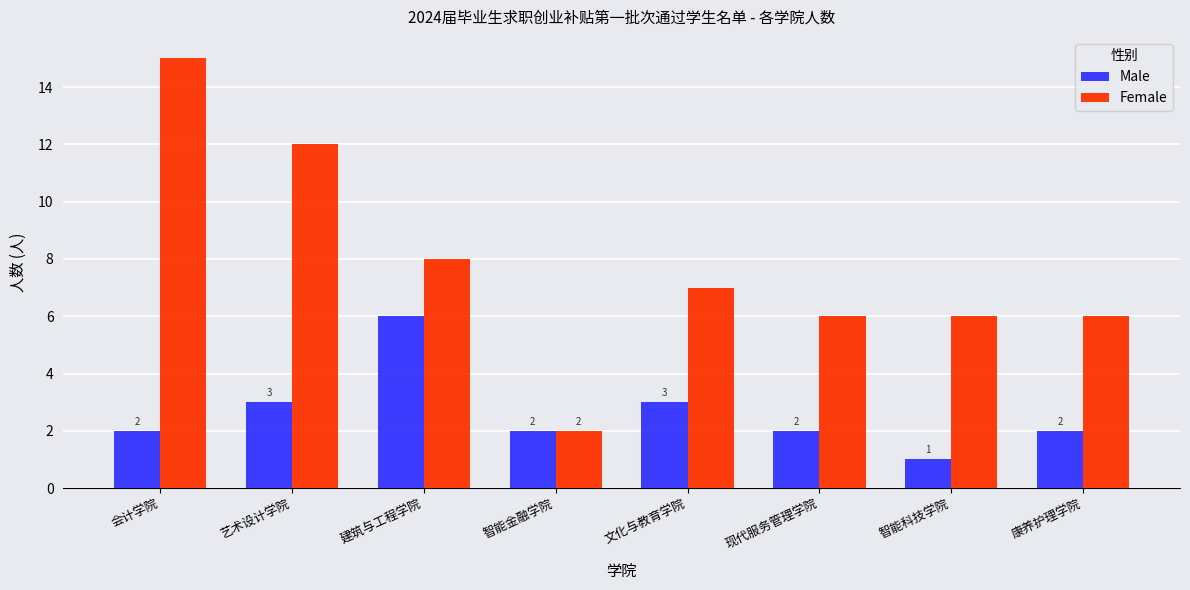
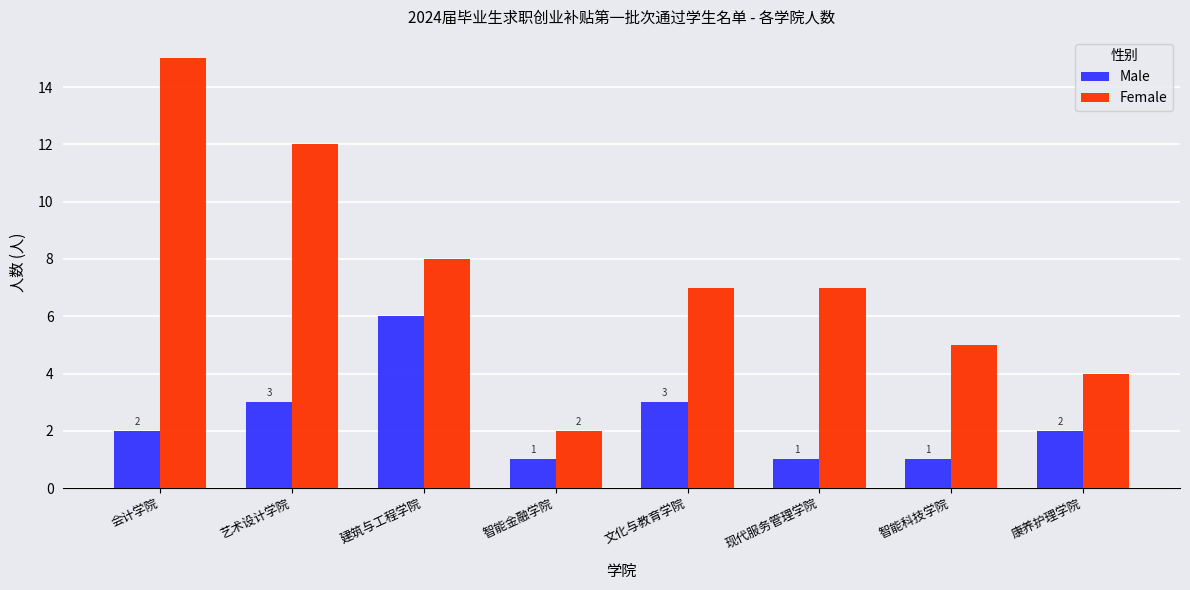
  {
    "Male": {
      "会计学院": 2,
      "艺术设计学院": 3,
-     "智能金融学院": 2,
+     "智能金融学院": 1,
      "文化与教育学院": 3,
-     "现代服务管理学院": 2,
+     "现代服务管理学院": 1,
      "智能科技学院": 1,
      "康养护理学院": 2
    },
    "Female": {
      "会计学院": 15,
      "艺术设计学院": 12,
      "建筑与工程学院": 8,
      "文化与教育学院": 7,
-     "现代服务管理学院": 6,
-     "智能科技学院": 6,
-     "康养护理学院": 6
+     "现代服务管理学院": 7,
+     "智能科技学院": 5,
+     "康养护理学院": 4
    }
  }
